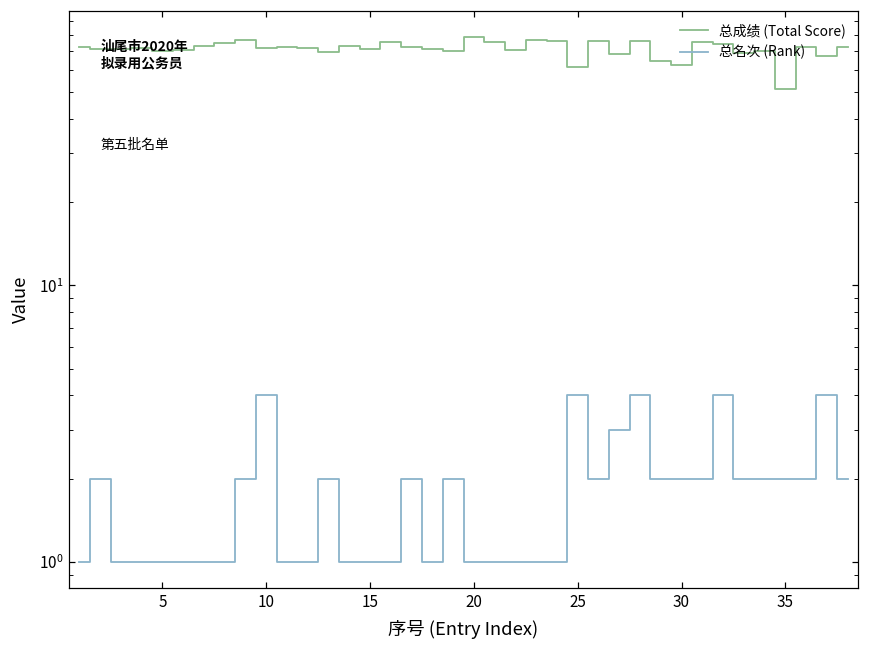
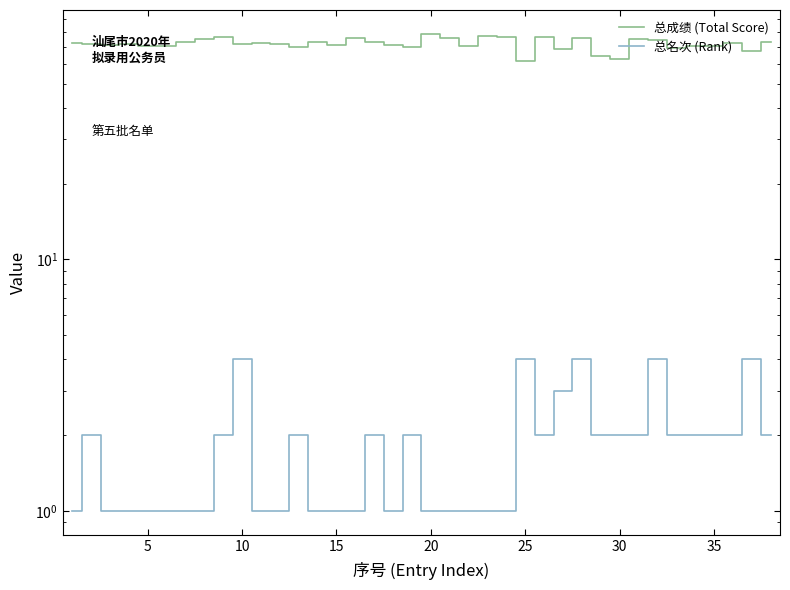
  {
    "总成绩 (Total Score)": {
      "5": 70,
      "10": 72,
      "15": 71,
      "20": 79,
      "25": 61,
      "30": 63,
-     "35": 51
+     "35": 71
    },
    "总名次 (Rank)": {
      "5": 1,
      "10": 4,
      "15": 1,
      "20": 1,
      "25": 4,
      "30": 2,
      "35": 2
    }
  }
